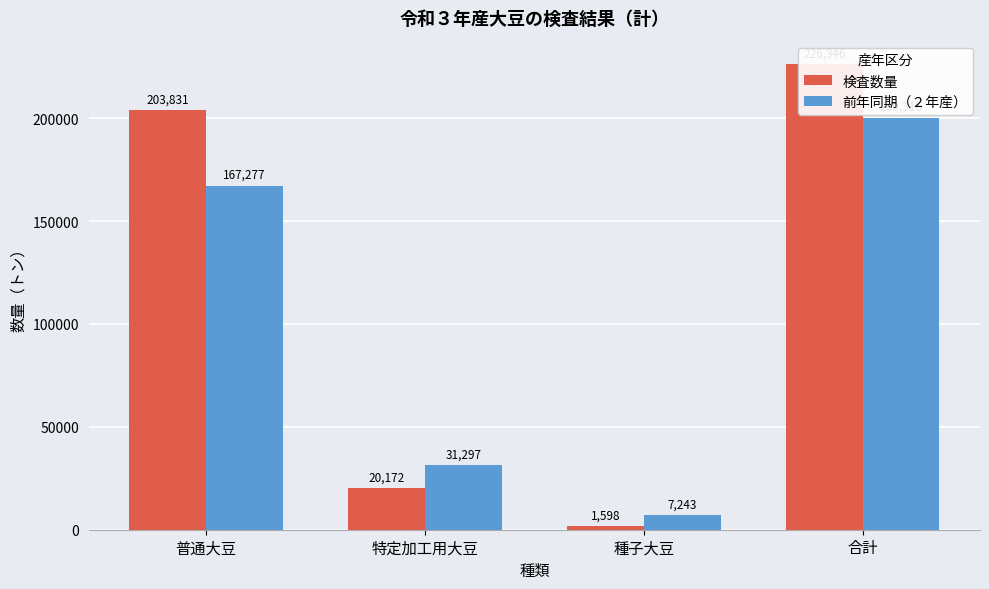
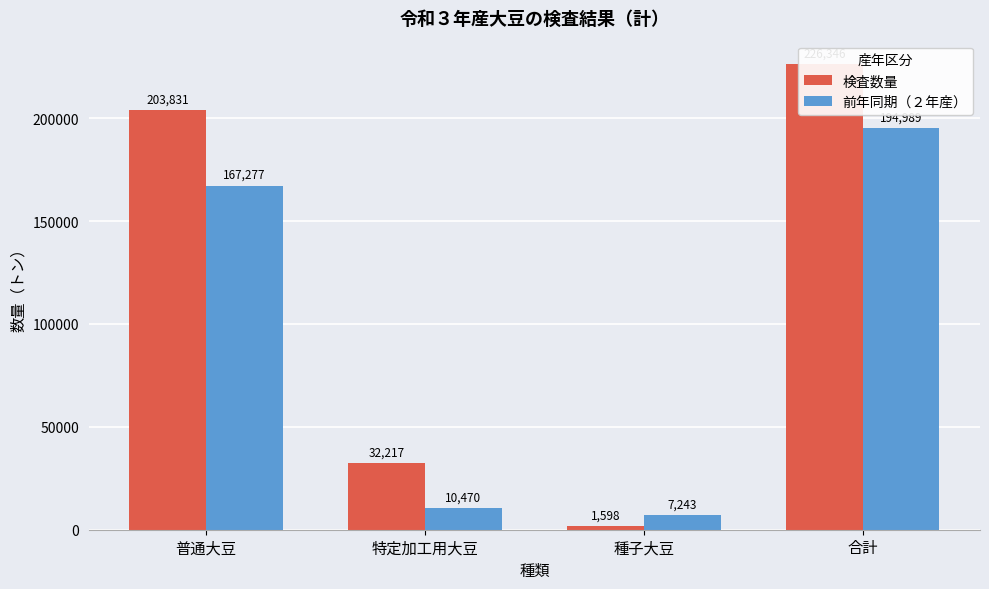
  {
    "検査数量": {
      "普通大豆": "203,831",
-     "特定加工用大豆": "20,172",
+     "特定加工用大豆": "32,217",
      "種子大豆": "1,598"
    },
    "前年同期（２年産）": {
      "普通大豆": "167,277",
-     "特定加工用大豆": "31,297",
+     "特定加工用大豆": "10,470",
      "種子大豆": "7,243",
-     "合計": "200000"
+     "合計": "195000"
    }
  }
